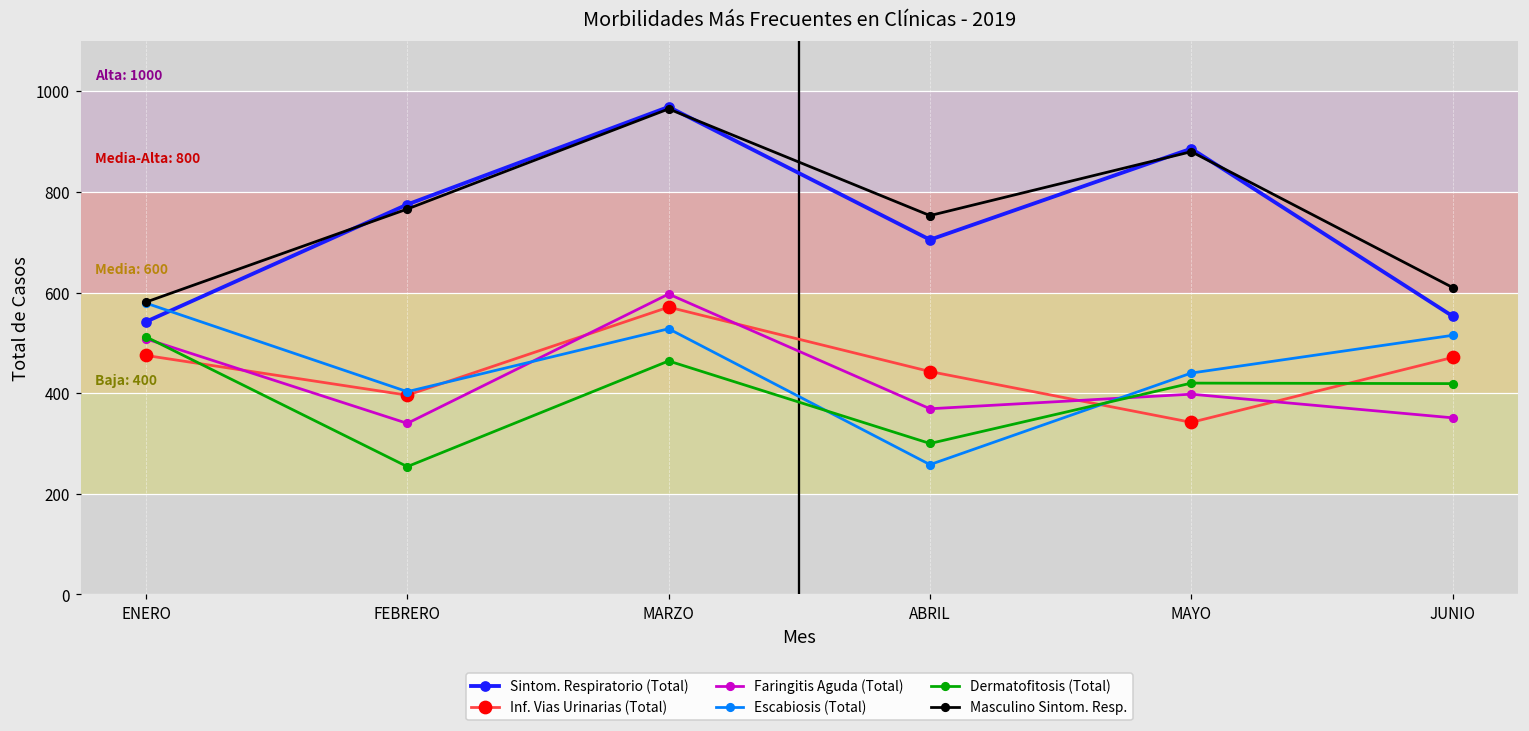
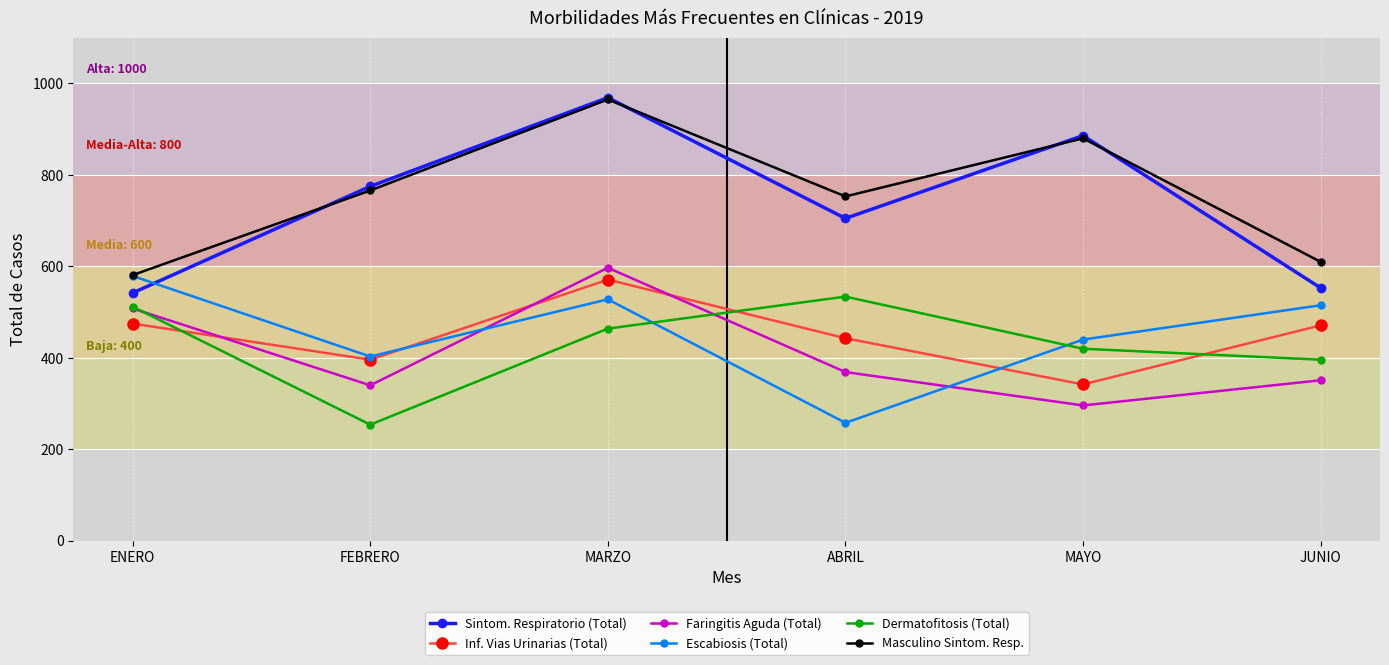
  {
    "Sintom. Respiratorio (Total)": {
      "ENERO": 540,
      "FEBRERO": 780,
      "ABRIL": 710,
      "MAYO": 890,
      "JUNIO": 550
    },
    "Inf. Vias Urinarias (Total)": {
      "FEBRERO": 400,
      "MARZO": 570,
      "ABRIL": 440,
      "MAYO": 340,
      "JUNIO": 470
    },
    "Faringitis Aguda (Total)": {
      "FEBRERO": 340,
      "MARZO": 600,
      "ABRIL": 370,
-     "MAYO": 400,
+     "MAYO": 300,
      "JUNIO": 350
    },
    "Escabiosis (Total)": {
      "FEBRERO": 400,
      "MARZO": 530,
      "ABRIL": 260,
      "MAYO": 440,
      "JUNIO": 520
    },
    "Dermatofitosis (Total)": {
      "FEBRERO": 250,
      "MARZO": 460,
-     "ABRIL": 300,
+     "ABRIL": 530,
      "MAYO": 420,
-     "JUNIO": 420
+     "JUNIO": 400
    },
    "Masculino Sintom. Resp.": {
      "FEBRERO": 770,
      "ABRIL": 750,
      "MAYO": 880,
      "JUNIO": 610
    }
  }
